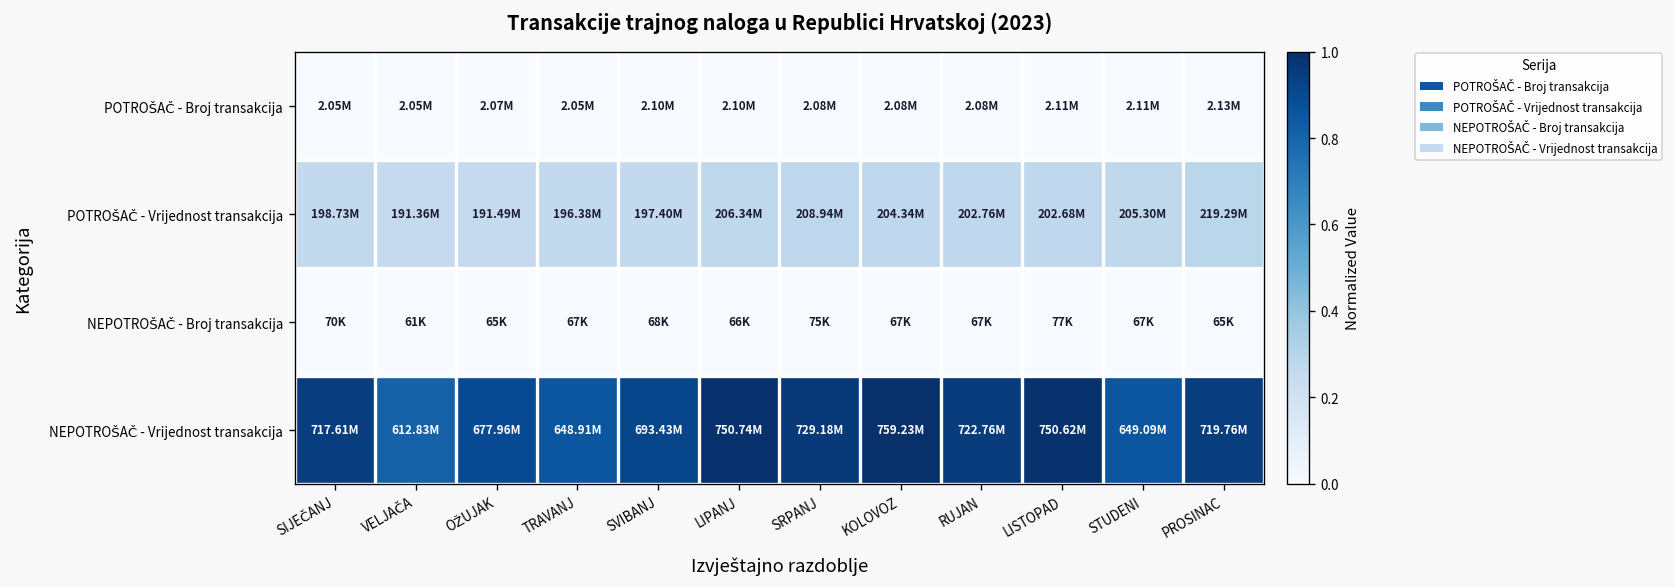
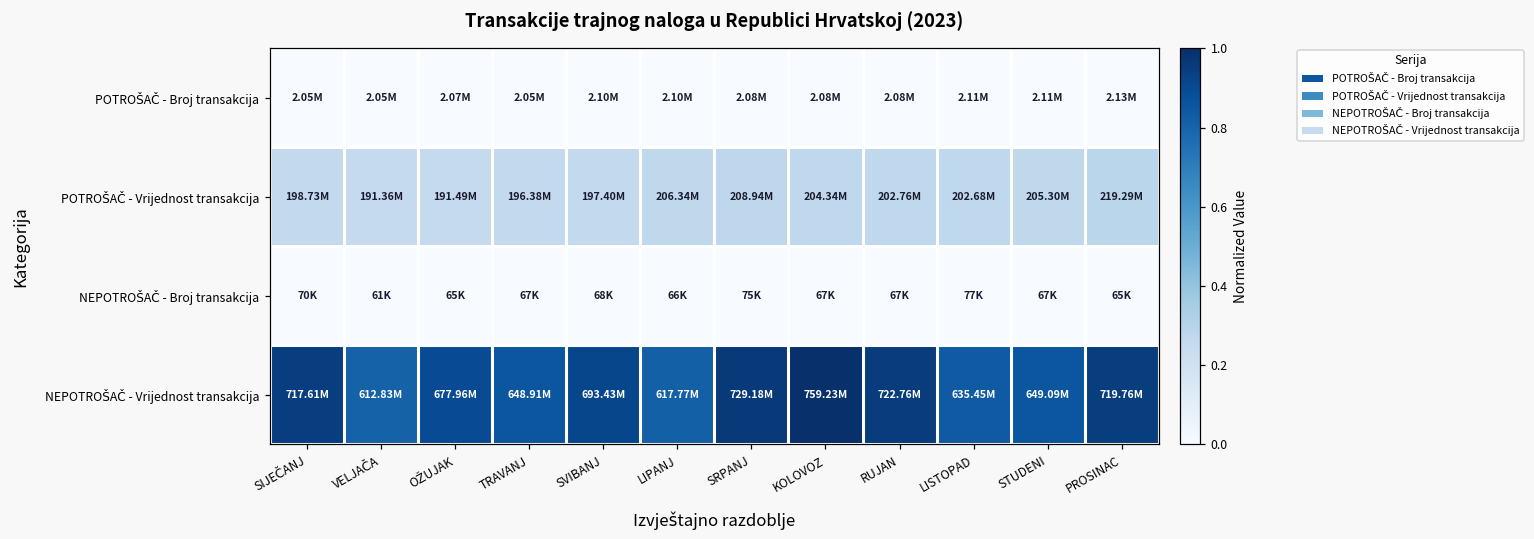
  {
    "POTROŠAČ - Broj transakcija": {
      "SIJEČANJ": "2.05M",
      "VELJAČA": "2.05M",
      "OŽUJAK": "2.07M",
      "TRAVANJ": "2.05M",
      "SVIBANJ": "2.10M",
      "LIPANJ": "2.10M",
      "SRPANJ": "2.08M",
      "KOLOVOZ": "2.08M",
      "RUJAN": "2.08M",
      "LISTOPAD": "2.11M",
      "STUDENI": "2.11M",
      "PROSINAC": "2.13M"
    },
    "POTROŠAČ - Vrijednost transakcija": {
      "SIJEČANJ": "198.73M",
      "VELJAČA": "191.36M",
      "OŽUJAK": "191.49M",
      "TRAVANJ": "196.38M",
      "SVIBANJ": "197.40M",
      "LIPANJ": "206.34M",
      "SRPANJ": "208.94M",
      "KOLOVOZ": "204.34M",
      "RUJAN": "202.76M",
      "LISTOPAD": "202.68M",
      "STUDENI": "205.30M",
      "PROSINAC": "219.29M"
    },
    "NEPOTROŠAČ - Broj transakcija": {
      "SIJEČANJ": "70K",
      "VELJAČA": "61K",
      "OŽUJAK": "65K",
      "TRAVANJ": "67K",
      "SVIBANJ": "68K",
      "LIPANJ": "66K",
      "SRPANJ": "75K",
      "KOLOVOZ": "67K",
      "RUJAN": "67K",
      "LISTOPAD": "77K",
      "STUDENI": "67K",
      "PROSINAC": "65K"
    },
    "NEPOTROŠAČ - Vrijednost transakcija": {
      "SIJEČANJ": "717.61M",
      "VELJAČA": "612.83M",
      "OŽUJAK": "677.96M",
      "TRAVANJ": "648.91M",
      "SVIBANJ": "693.43M",
-     "LIPANJ": "750.74M",
+     "LIPANJ": "617.77M",
      "SRPANJ": "729.18M",
      "KOLOVOZ": "759.23M",
      "RUJAN": "722.76M",
-     "LISTOPAD": "750.62M",
+     "LISTOPAD": "635.45M",
      "STUDENI": "649.09M",
      "PROSINAC": "719.76M"
    }
  }
